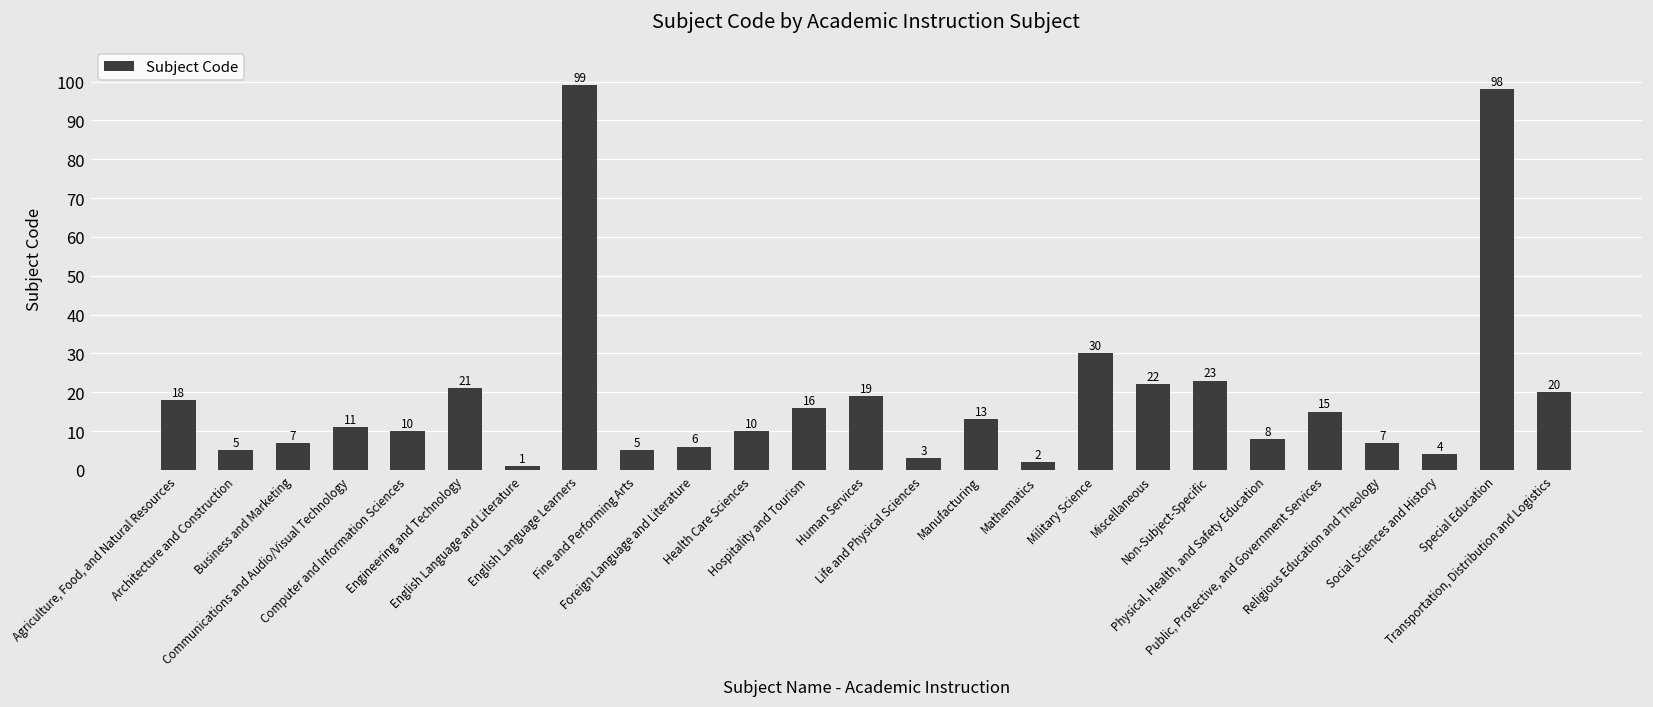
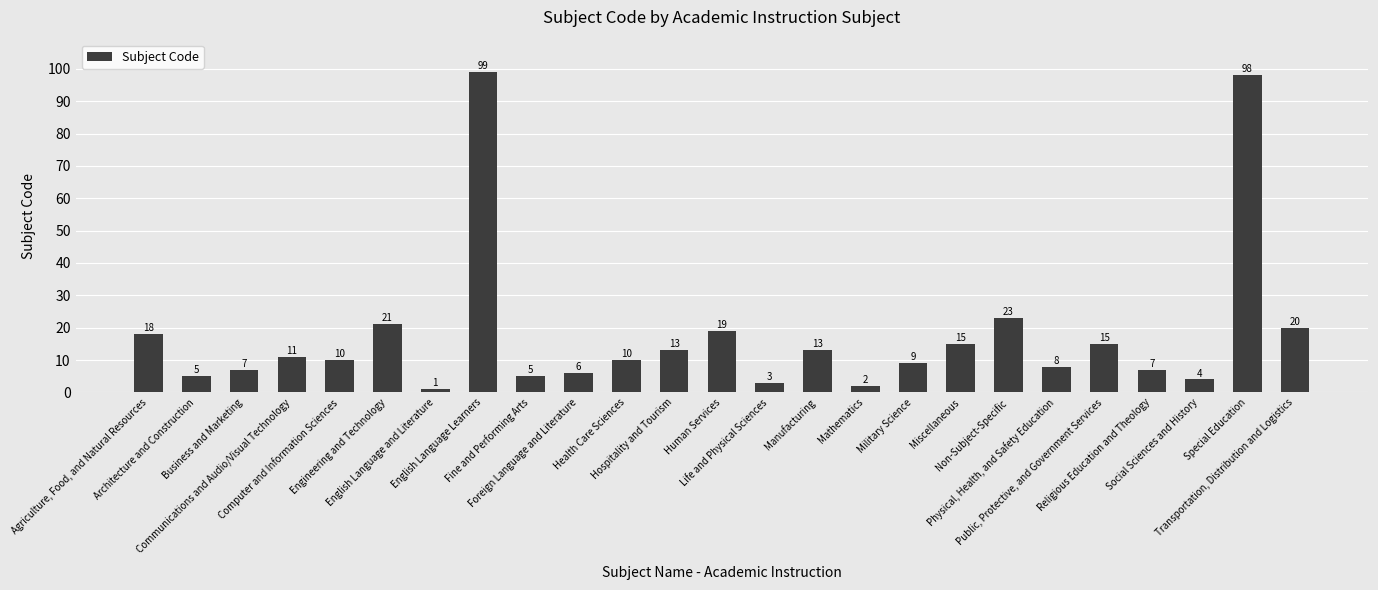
  {
    "Agriculture, Food, and Natural Resources": 18,
    "Architecture and Construction": 5,
    "Business and Marketing": 7,
    "Communications and Audio/Visual Technology": 11,
    "Computer and Information Sciences": 10,
    "Engineering and Technology": 21,
    "English Language and Literature": 1,
    "English Language Learners": 99,
    "Fine and Performing Arts": 5,
    "Foreign Language and Literature": 6,
    "Health Care Sciences": 10,
-   "Hospitality and Tourism": 16,
+   "Hospitality and Tourism": 13,
    "Human Services": 19,
    "Life and Physical Sciences": 3,
    "Manufacturing": 13,
    "Mathematics": 2,
-   "Military Science": 30,
-   "Miscellaneous": 22,
+   "Military Science": 9,
+   "Miscellaneous": 15,
    "Non-Subject-Specific": 23,
    "Physical, Health, and Safety Education": 8,
    "Public, Protective, and Government Services": 15,
    "Religious Education and Theology": 7,
    "Social Sciences and History": 4,
    "Special Education": 98,
    "Transportation, Distribution and Logistics": 20
  }
